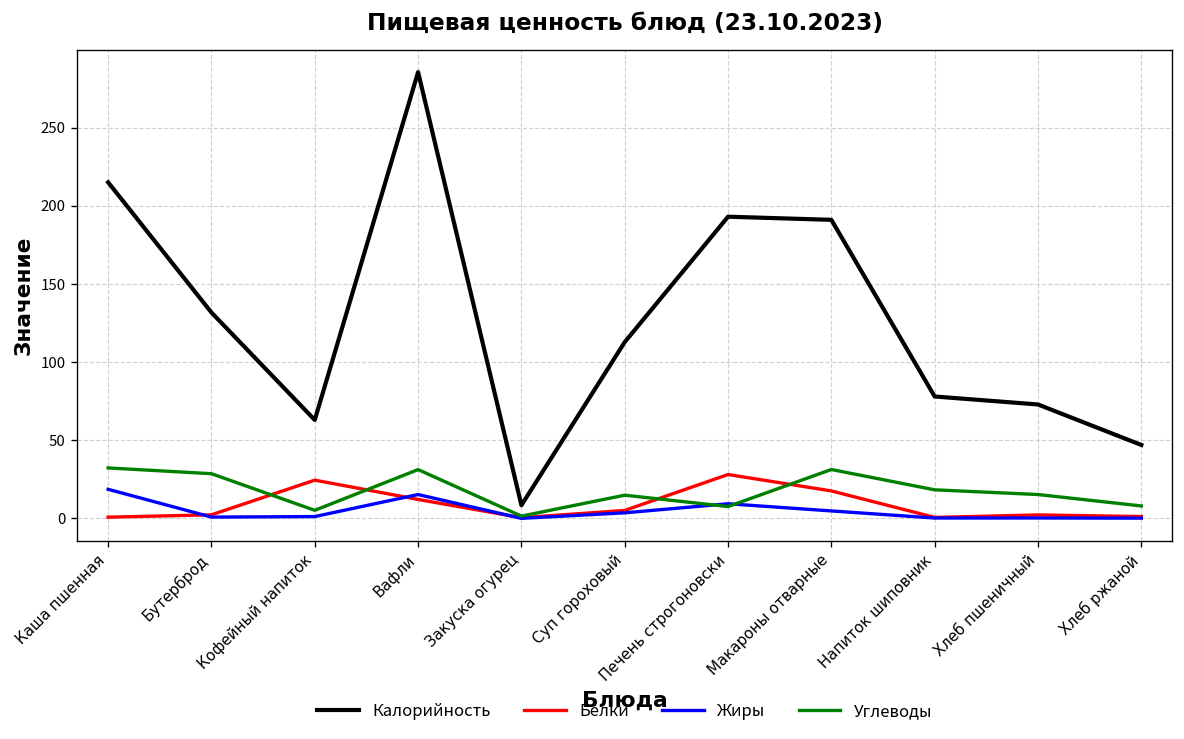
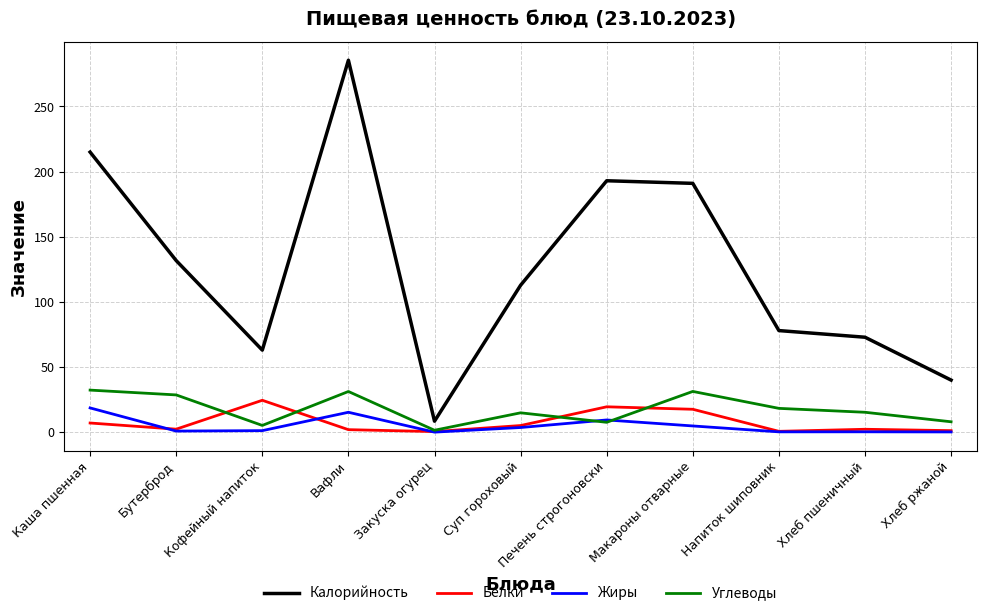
  {
    "Калорийность": {
      "Каша пшенная": 215,
      "Бутерброд": 132,
      "Кофейный напиток": 63,
      "Вафли": 286,
      "Закуска огурец": 8,
      "Суп гороховый": 113,
      "Печень строгоновски": 193,
      "Макароны отварные": 191,
      "Напиток шиповник": 78,
      "Хлеб пшеничный": 73,
-     "Хлеб ржаной": 47
+     "Хлеб ржаной": 40
    },
    "Белки": {
-     "Каша пшенная": 1,
+     "Каша пшенная": 7,
      "Кофейный напиток": 25,
-     "Вафли": 12,
-     "Печень строгоновски": 28,
+     "Вафли": 2,
+     "Печень строгоновски": 20,
      "Макароны отварные": 18
    },
    "Жиры": {
      "Каша пшенная": 19,
      "Кофейный напиток": 1,
      "Вафли": 15,
      "Макароны отварные": 5
    },
    "Углеводы": {
      "Каша пшенная": 32,
      "Бутерброд": 29,
      "Кофейный напиток": 5,
      "Вафли": 31,
      "Суп гороховый": 15,
      "Макароны отварные": 31,
      "Напиток шиповник": 18,
      "Хлеб пшеничный": 15,
      "Хлеб ржаной": 8
    }
  }
